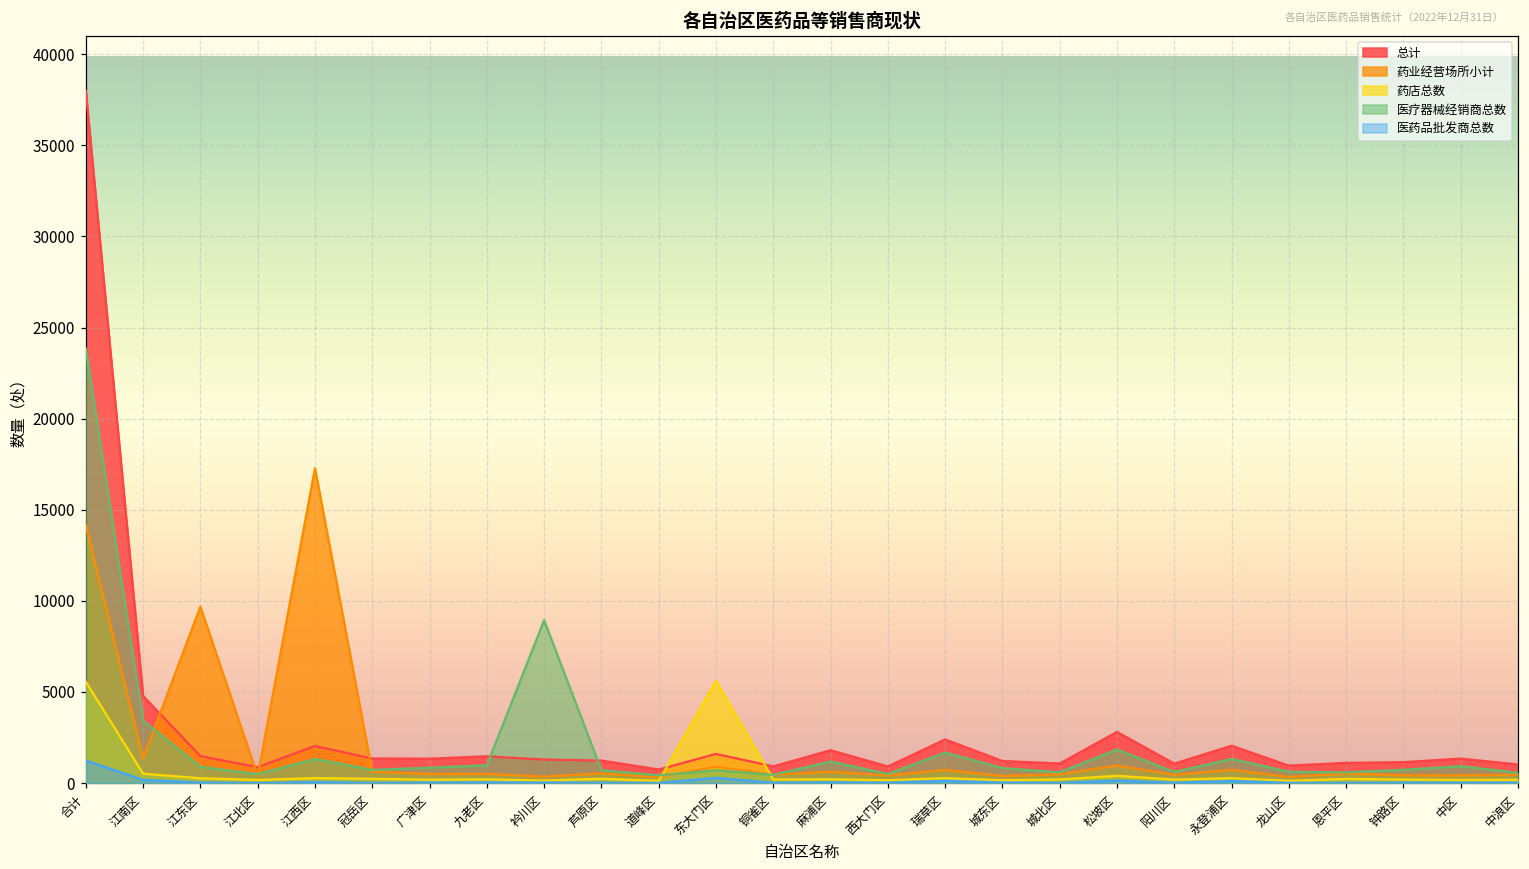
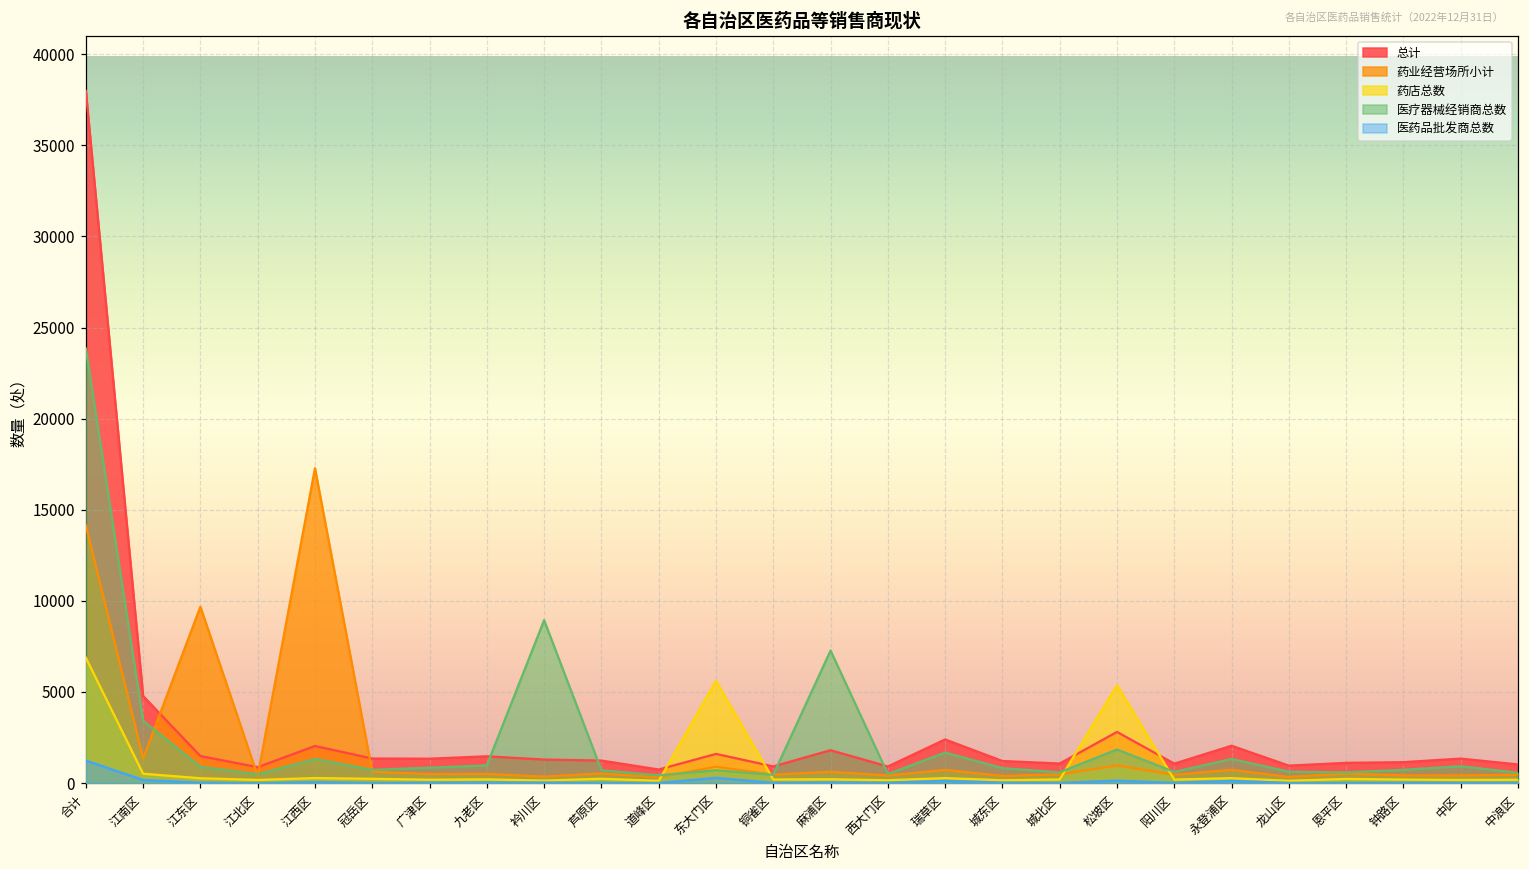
  {
    "总计": {
      "合计": 38000,
      "江南区": 4800,
      "江东区": 1500,
      "江北区": 900,
      "江西区": 2000,
      "冠岳区": 1300,
      "广津区": 1300,
      "九老区": 1500,
      "衿川区": 1300,
      "芦原区": 1200,
      "道峰区": 700,
      "东大门区": 1600,
      "铜雀区": 900,
      "麻浦区": 1800,
      "西大门区": 900,
      "瑞草区": 2400,
      "城东区": 1200,
      "城北区": 1100,
      "松坡区": 2800,
      "阳川区": 1100,
      "永登浦区": 2000,
      "龙山区": 1000,
      "恩平区": 1100,
      "钟路区": 1100,
      "中区": 1300,
      "中浪区": 1000
    },
    "药业经营场所小计": {
      "合计": 14100,
      "江南区": 1400,
      "江东区": 9700,
      "江西区": 17300,
      "广津区": 500,
      "九老区": 500,
      "衿川区": 400,
      "芦原区": 500,
      "东大门区": 900,
      "麻浦区": 600,
      "瑞草区": 700,
      "城东区": 400,
      "松坡区": 1000,
      "永登浦区": 700,
      "龙山区": 300,
      "钟路区": 400,
      "中区": 400
    },
    "药店总数": {
-     "合计": 5600,
+     "合计": 6900,
      "江南区": 500,
      "江东区": 300,
      "江北区": 200,
      "江西区": 300,
      "冠岳区": 200,
      "广津区": 200,
      "九老区": 200,
      "芦原区": 200,
      "东大门区": 5600,
      "铜雀区": 200,
      "麻浦区": 200,
      "城北区": 200,
-     "松坡区": 400,
+     "松坡区": 5400,
      "阳川区": 200,
      "永登浦区": 300,
      "恩平区": 200,
      "钟路区": 200,
      "中浪区": 200
    },
    "医疗器械经销商总数": {
      "合计": 23800,
      "江南区": 3400,
      "江东区": 900,
      "江西区": 1300,
      "广津区": 800,
      "九老区": 1000,
      "衿川区": 8900,
      "芦原区": 700,
      "东大门区": 700,
-     "麻浦区": 1200,
+     "麻浦区": 7300,
      "瑞草区": 1700,
      "城东区": 800,
      "松坡区": 1800,
      "永登浦区": 1300,
      "龙山区": 600,
      "钟路区": 700,
      "中区": 900
    },
    "医药品批发商总数": {
      "合计": 1200,
      "江南区": 200,
      "江东区": 0,
      "江北区": 0,
      "江西区": 100,
      "冠岳区": 0,
      "广津区": 0,
      "九老区": 0,
      "芦原区": 0,
      "东大门区": 300,
      "铜雀区": 0,
      "麻浦区": 0,
      "城北区": 0,
      "松坡区": 100,
      "阳川区": 0,
      "永登浦区": 100,
      "恩平区": 0,
      "钟路区": 0,
      "中浪区": 0
    }
  }
